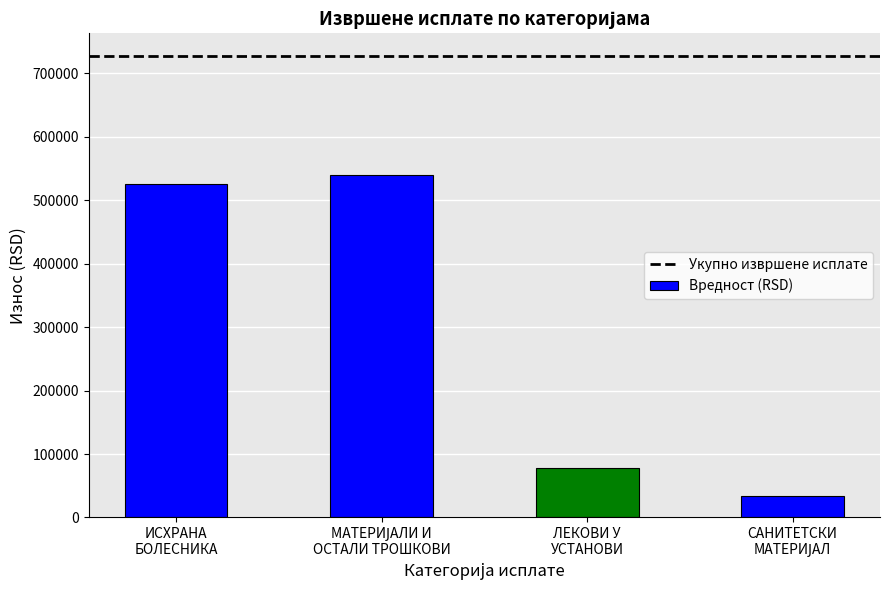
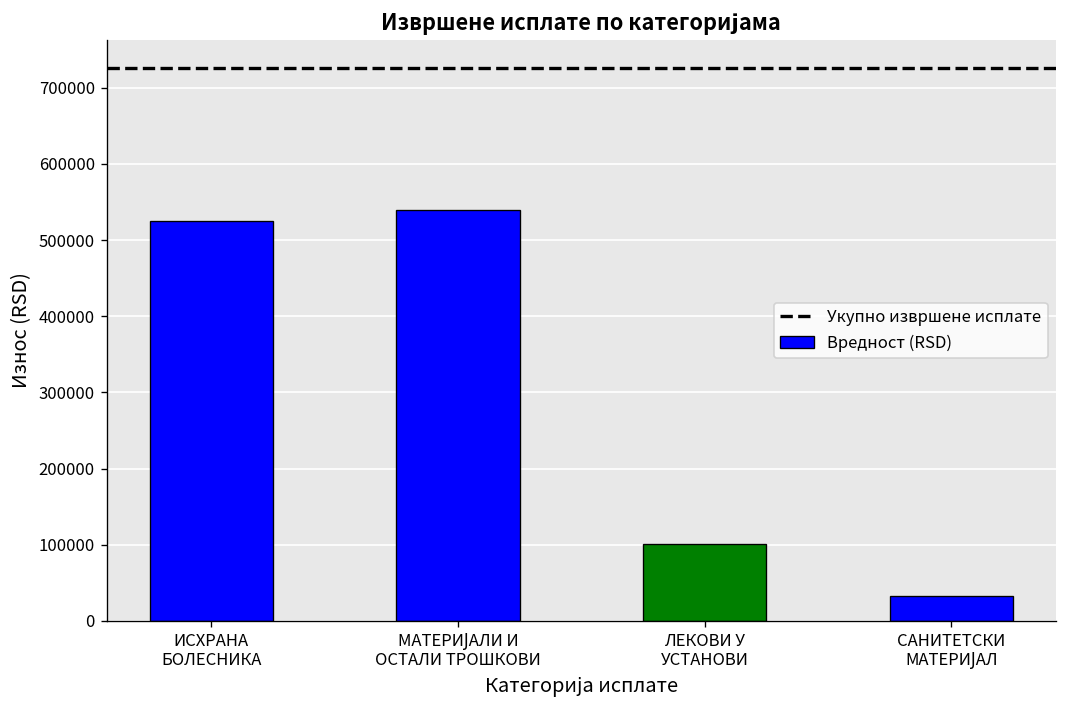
  {
    "ИСХРАНА БОЛЕСНИКА": 530000,
    "МАТЕРИЈАЛИ И ОСТАЛИ ТРОШКОВИ": 540000,
-   "ЛЕКОВИ У УСТАНОВИ": 80000,
+   "ЛЕКОВИ У УСТАНОВИ": 100000,
    "САНИТЕТСКИ МАТЕРИЈАЛ": 30000
  }
